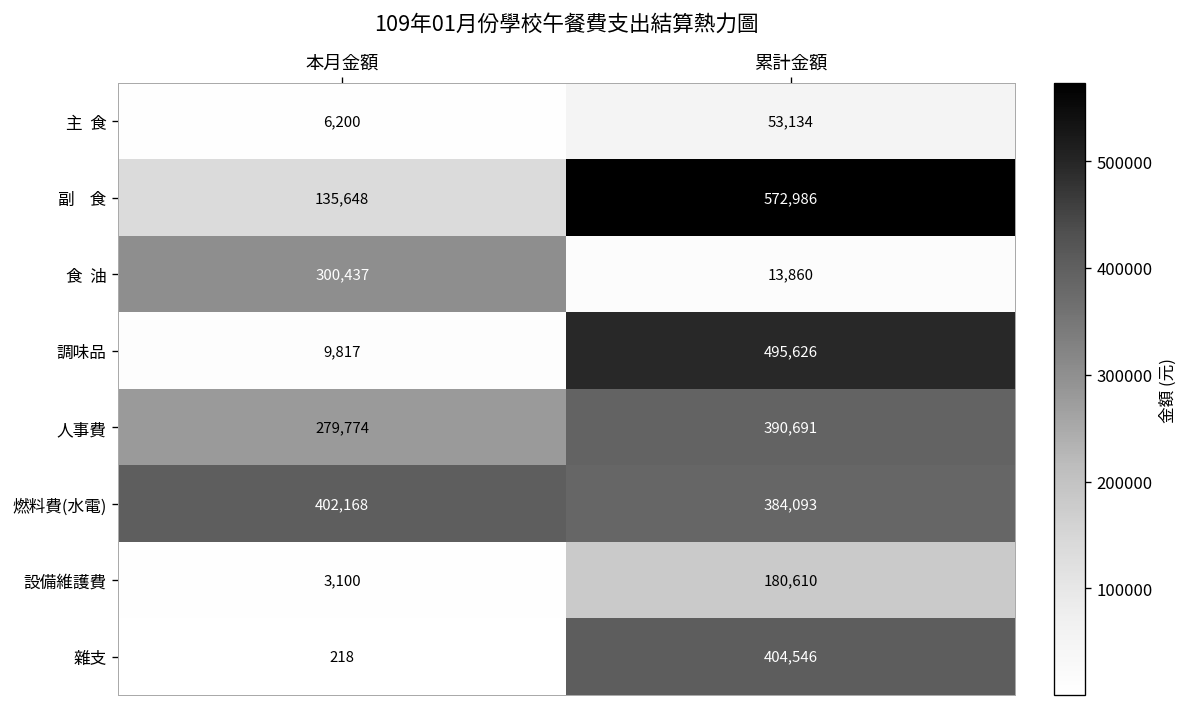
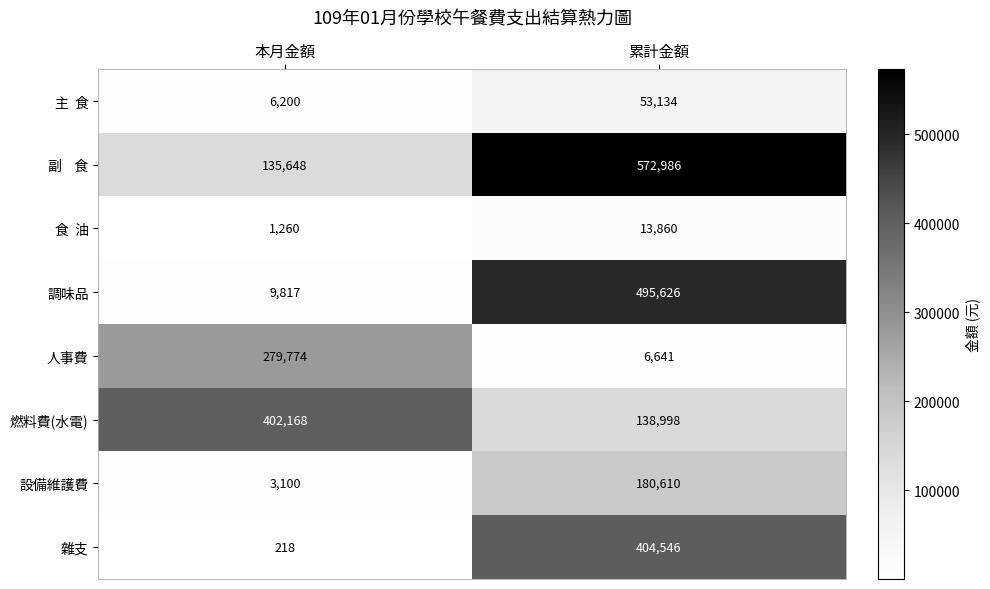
  {
    "主 食": {
      "本月金額": "6,200",
      "累計金額": "53,134"
    },
    "副 食": {
      "本月金額": "135,648",
      "累計金額": "572,986"
    },
    "食 油": {
-     "本月金額": "300,437",
+     "本月金額": "1,260",
      "累計金額": "13,860"
    },
    "調味品": {
      "本月金額": "9,817",
      "累計金額": "495,626"
    },
    "人事費": {
      "本月金額": "279,774",
-     "累計金額": "390,691"
+     "累計金額": "6,641"
    },
    "燃料費(水電)": {
      "本月金額": "402,168",
-     "累計金額": "384,093"
+     "累計金額": "138,998"
    },
    "設備維護費": {
      "本月金額": "3,100",
      "累計金額": "180,610"
    },
    "雜支": {
      "本月金額": "218",
      "累計金額": "404,546"
    }
  }
